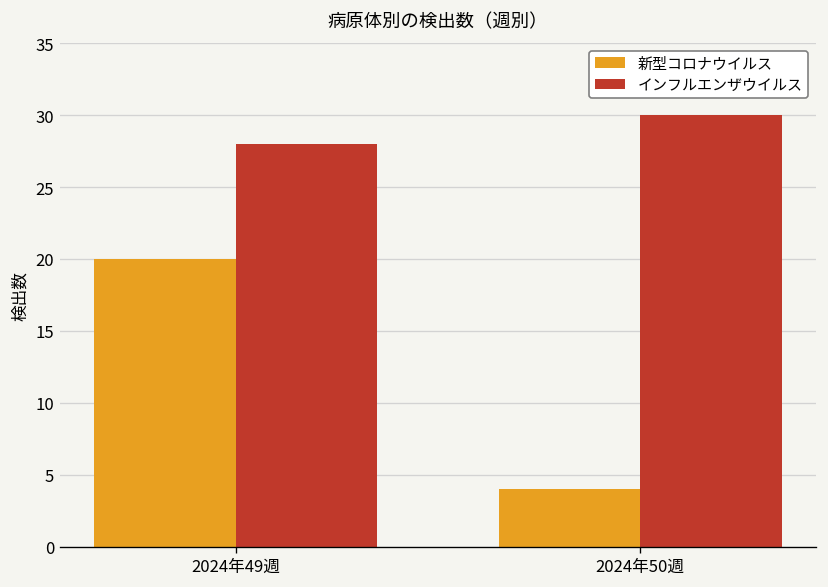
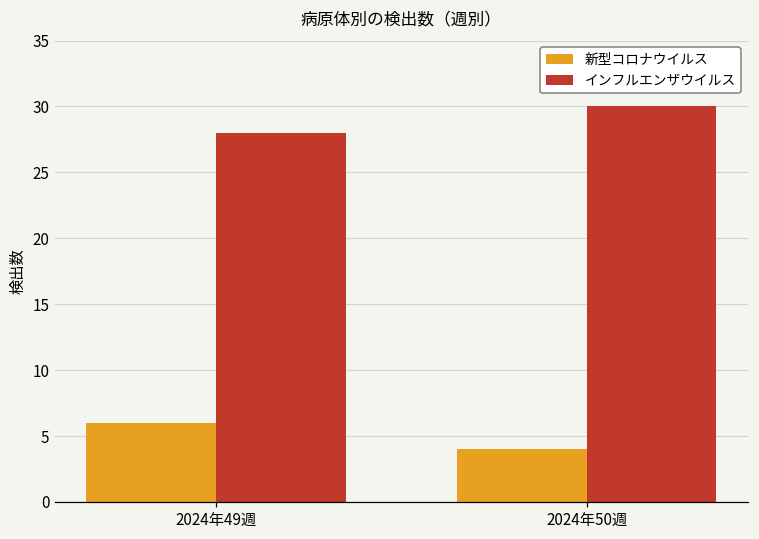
  {
    "新型コロナウイルス": {
-     "2024年49週": 20,
+     "2024年49週": 6,
      "2024年50週": 4
    },
    "インフルエンザウイルス": {
      "2024年49週": 28,
      "2024年50週": 30
    }
  }
